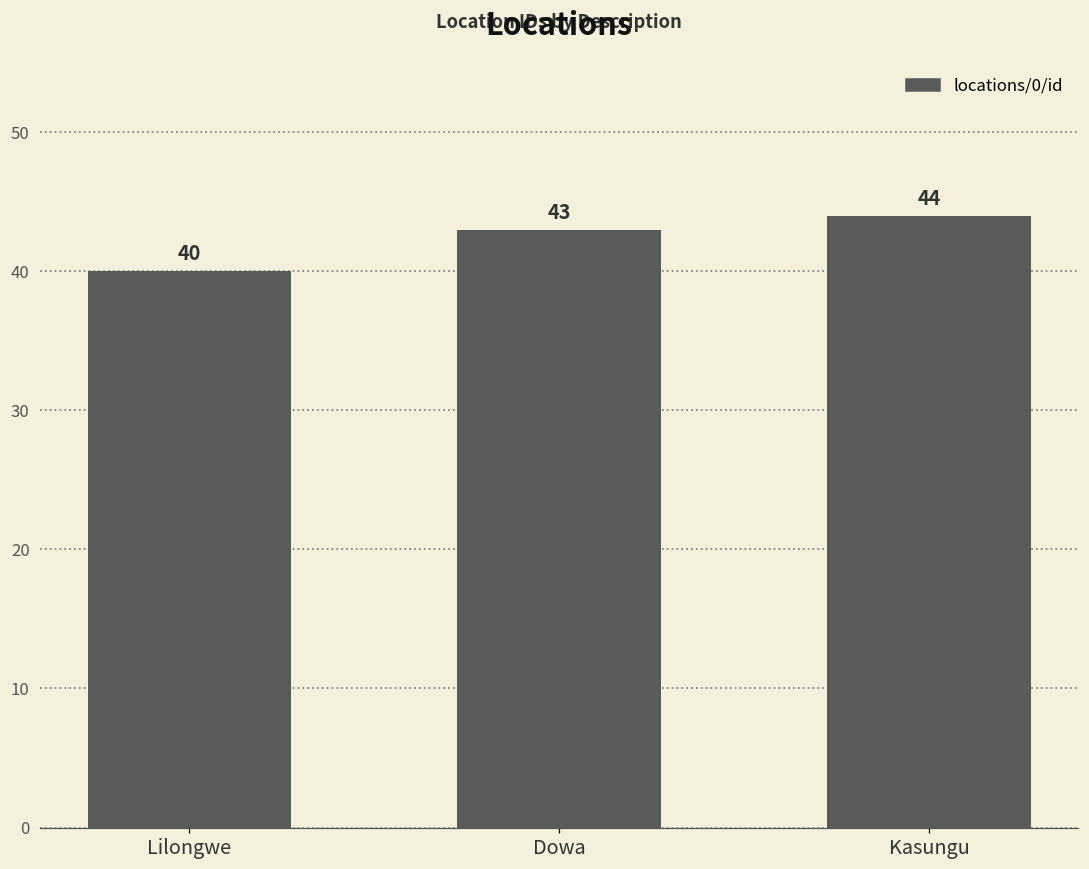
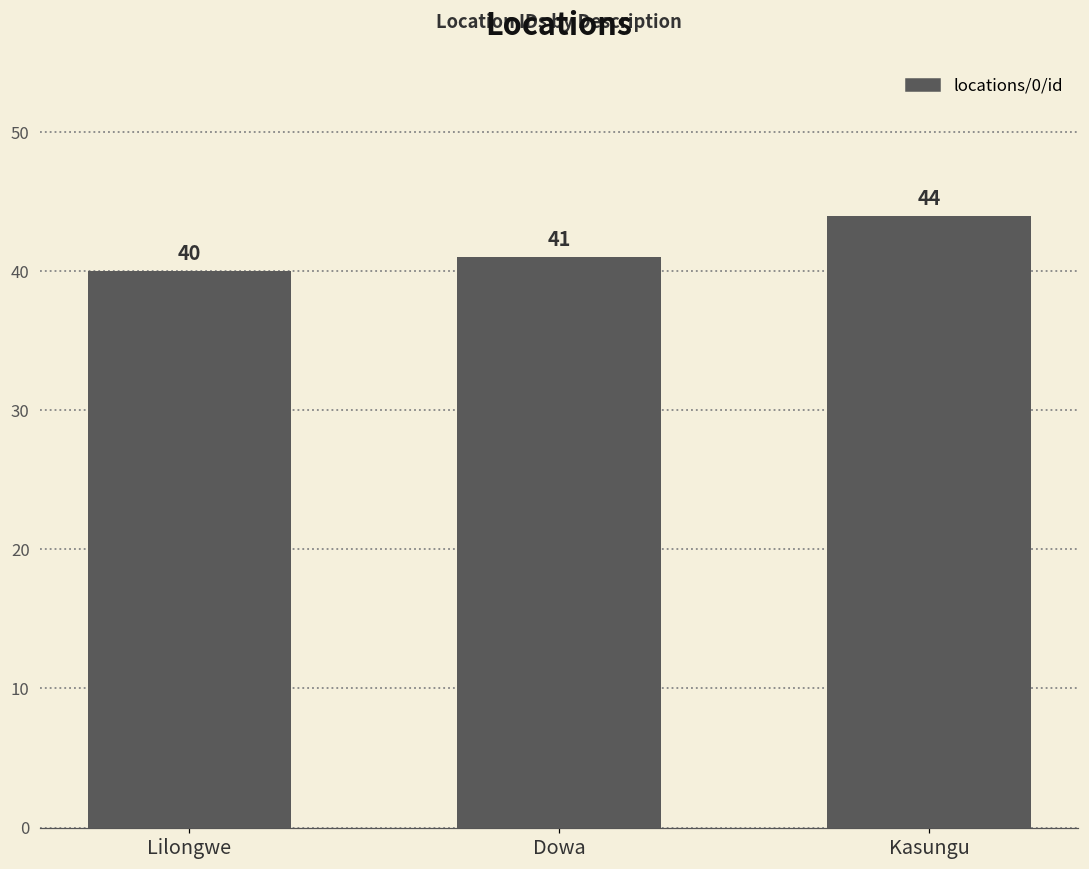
  {
    "Lilongwe": 40,
-   "Dowa": 43,
+   "Dowa": 41,
    "Kasungu": 44
  }
